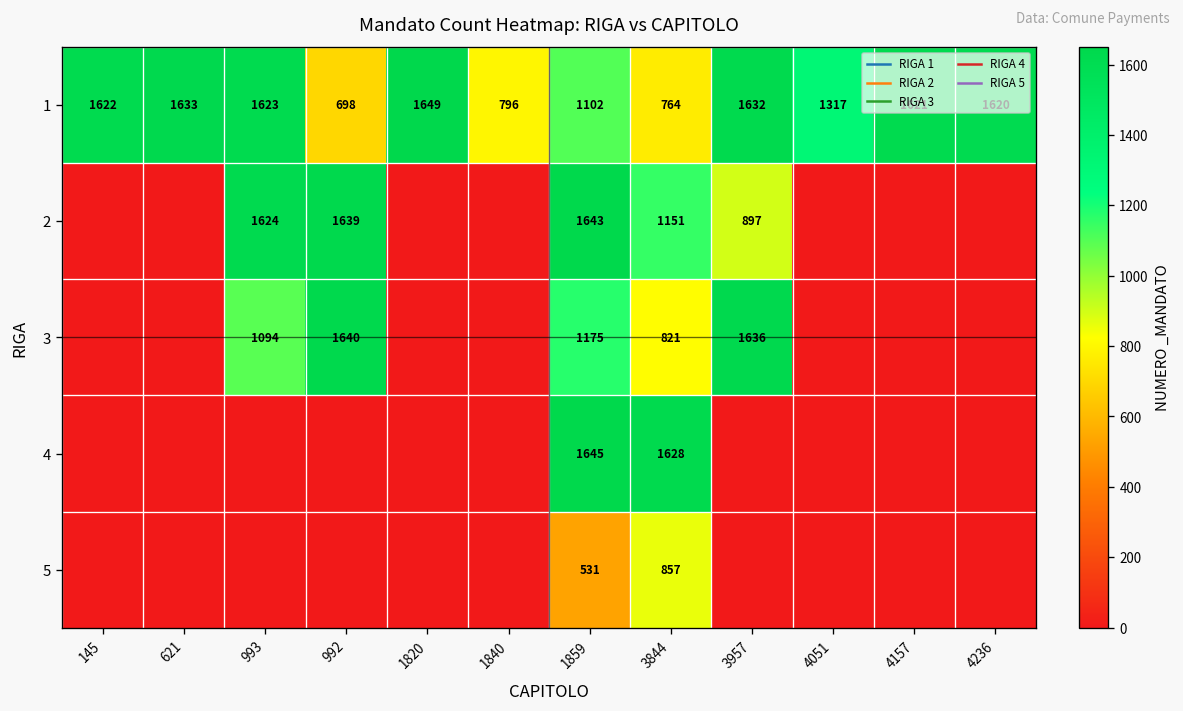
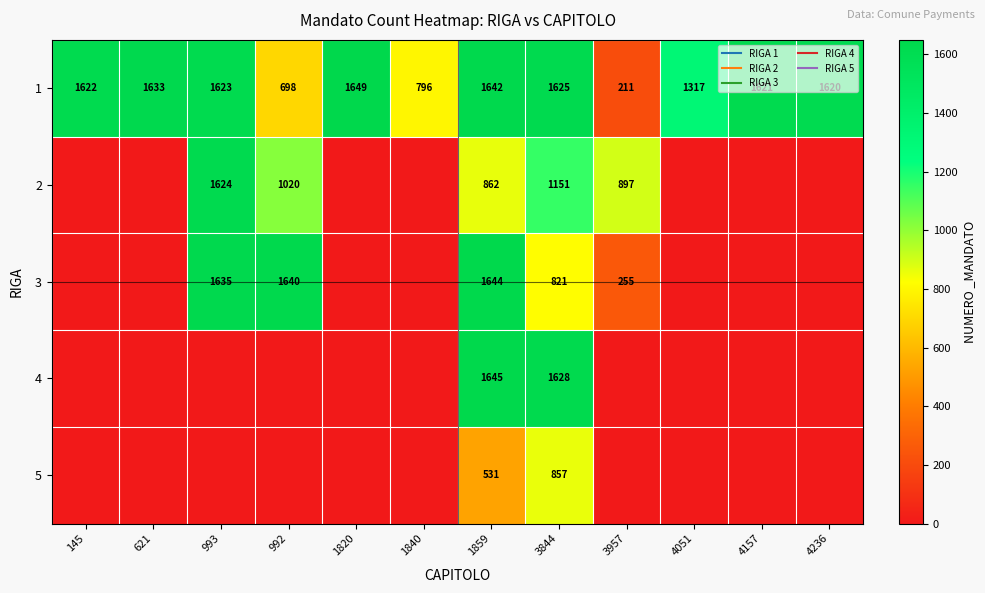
  {
    "1": {
      "145": 1622,
      "621": 1633,
      "993": 1623,
      "992": 698,
      "1820": 1649,
      "1840": 796,
-     "1859": 1102,
-     "3844": 764,
-     "3957": 1632,
+     "1859": 1642,
+     "3844": 1625,
+     "3957": 211,
      "4051": 1317
    },
    "2": {
      "993": 1624,
-     "992": 1639,
-     "1859": 1643,
+     "992": 1020,
+     "1859": 862,
      "3844": 1151,
      "3957": 897
    },
    "3": {
-     "993": 1094,
+     "993": 1635,
      "992": 1640,
-     "1859": 1175,
+     "1859": 1644,
      "3844": 821,
-     "3957": 1636
+     "3957": 255
    },
    "4": {
      "1859": 1645,
      "3844": 1628
    },
    "5": {
      "1859": 531,
      "3844": 857
    }
  }
